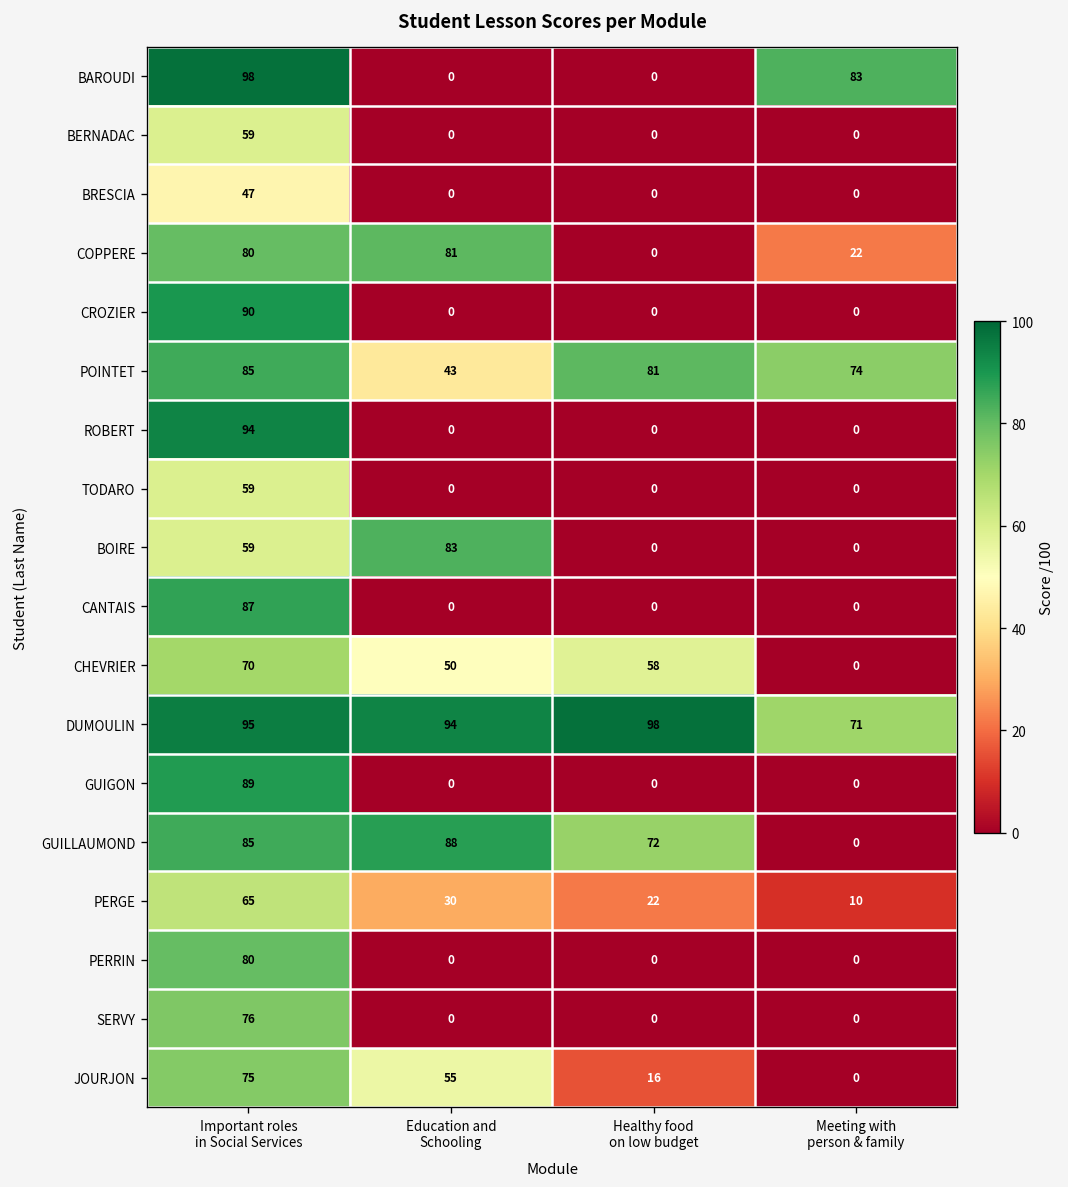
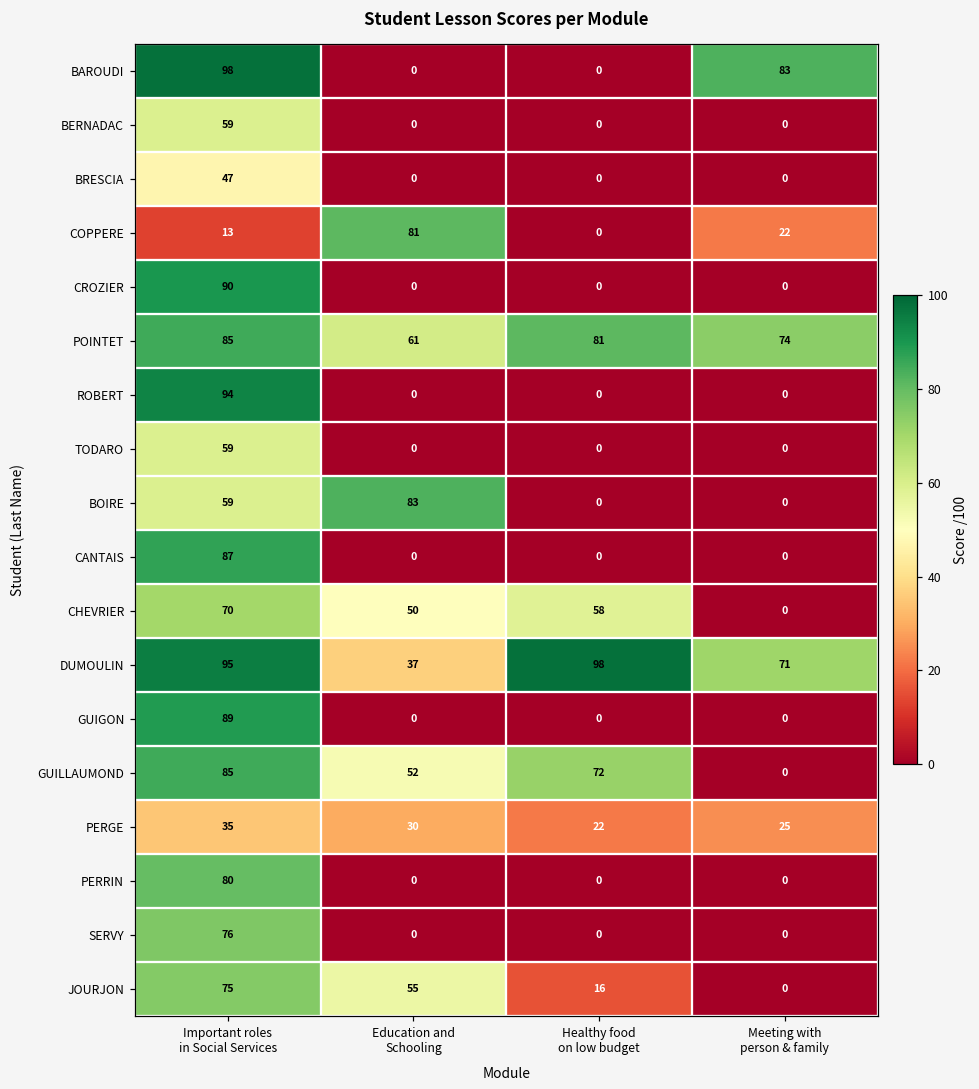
  {
    "BAROUDI": {
      "Important roles in Social Services": 98,
      "Education and Schooling": 0,
      "Healthy food on low budget": 0,
      "Meeting with person & family": 83
    },
    "BERNADAC": {
      "Important roles in Social Services": 59,
      "Education and Schooling": 0,
      "Healthy food on low budget": 0,
      "Meeting with person & family": 0
    },
    "BRESCIA": {
      "Important roles in Social Services": 47,
      "Education and Schooling": 0,
      "Healthy food on low budget": 0,
      "Meeting with person & family": 0
    },
    "COPPERE": {
-     "Important roles in Social Services": 80,
+     "Important roles in Social Services": 13,
      "Education and Schooling": 81,
      "Healthy food on low budget": 0,
      "Meeting with person & family": 22
    },
    "CROZIER": {
      "Important roles in Social Services": 90,
      "Education and Schooling": 0,
      "Healthy food on low budget": 0,
      "Meeting with person & family": 0
    },
    "POINTET": {
      "Important roles in Social Services": 85,
-     "Education and Schooling": 43,
+     "Education and Schooling": 61,
      "Healthy food on low budget": 81,
      "Meeting with person & family": 74
    },
    "ROBERT": {
      "Important roles in Social Services": 94,
      "Education and Schooling": 0,
      "Healthy food on low budget": 0,
      "Meeting with person & family": 0
    },
    "TODARO": {
      "Important roles in Social Services": 59,
      "Education and Schooling": 0,
      "Healthy food on low budget": 0,
      "Meeting with person & family": 0
    },
    "BOIRE": {
      "Important roles in Social Services": 59,
      "Education and Schooling": 83,
      "Healthy food on low budget": 0,
      "Meeting with person & family": 0
    },
    "CANTAIS": {
      "Important roles in Social Services": 87,
      "Education and Schooling": 0,
      "Healthy food on low budget": 0,
      "Meeting with person & family": 0
    },
    "CHEVRIER": {
      "Important roles in Social Services": 70,
      "Education and Schooling": 50,
      "Healthy food on low budget": 58,
      "Meeting with person & family": 0
    },
    "DUMOULIN": {
      "Important roles in Social Services": 95,
-     "Education and Schooling": 94,
+     "Education and Schooling": 37,
      "Healthy food on low budget": 98,
      "Meeting with person & family": 71
    },
    "GUIGON": {
      "Important roles in Social Services": 89,
      "Education and Schooling": 0,
      "Healthy food on low budget": 0,
      "Meeting with person & family": 0
    },
    "GUILLAUMOND": {
      "Important roles in Social Services": 85,
-     "Education and Schooling": 88,
+     "Education and Schooling": 52,
      "Healthy food on low budget": 72,
      "Meeting with person & family": 0
    },
    "PERGE": {
-     "Important roles in Social Services": 65,
+     "Important roles in Social Services": 35,
      "Education and Schooling": 30,
      "Healthy food on low budget": 22,
-     "Meeting with person & family": 10
+     "Meeting with person & family": 25
    },
    "PERRIN": {
      "Important roles in Social Services": 80,
      "Education and Schooling": 0,
      "Healthy food on low budget": 0,
      "Meeting with person & family": 0
    },
    "SERVY": {
      "Important roles in Social Services": 76,
      "Education and Schooling": 0,
      "Healthy food on low budget": 0,
      "Meeting with person & family": 0
    },
    "JOURJON": {
      "Important roles in Social Services": 75,
      "Education and Schooling": 55,
      "Healthy food on low budget": 16,
      "Meeting with person & family": 0
    }
  }
